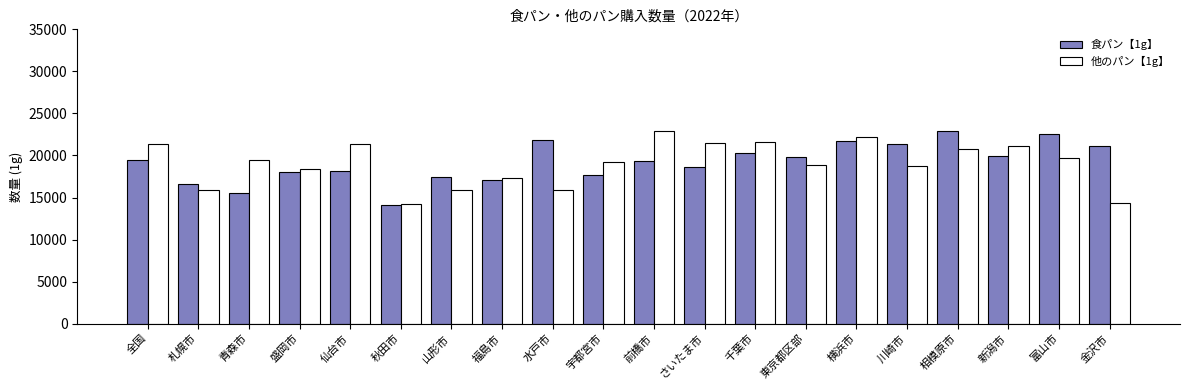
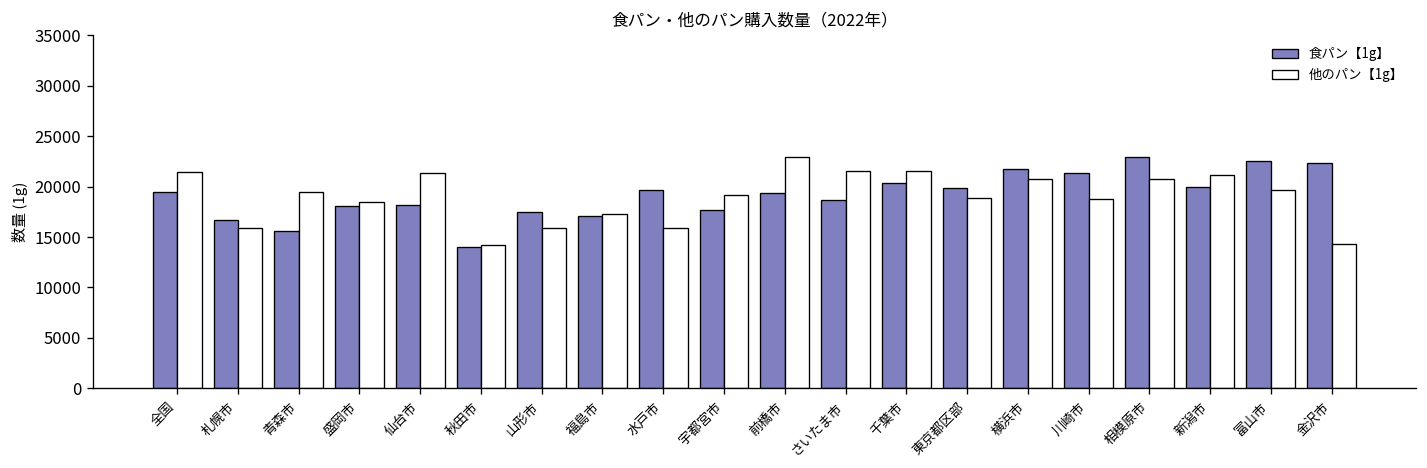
  {
    "食パン【1g】": {
      "全国": 19000,
      "札幌市": 17000,
      "青森市": 16000,
      "盛岡市": 18000,
      "仙台市": 18000,
      "秋田市": 14000,
      "山形市": 17000,
      "福島市": 17000,
-     "水戸市": 22000,
+     "水戸市": 20000,
      "宇都宮市": 18000,
      "前橋市": 19000,
      "さいたま市": 19000,
      "千葉市": 20000,
      "東京都区部": 20000,
      "横浜市": 22000,
      "川崎市": 21000,
      "相模原市": 23000,
      "新潟市": 20000,
      "富山市": 22000,
-     "金沢市": 21000
+     "金沢市": 22000
    },
    "他のパン【1g】": {
      "全国": 21000,
      "札幌市": 16000,
      "青森市": 19000,
      "盛岡市": 18000,
      "仙台市": 21000,
      "秋田市": 14000,
      "山形市": 16000,
      "福島市": 17000,
      "水戸市": 16000,
      "宇都宮市": 19000,
      "前橋市": 23000,
      "さいたま市": 22000,
      "千葉市": 22000,
      "東京都区部": 19000,
-     "横浜市": 22000,
+     "横浜市": 21000,
      "川崎市": 19000,
      "相模原市": 21000,
      "新潟市": 21000,
      "富山市": 20000,
      "金沢市": 14000
    }
  }
